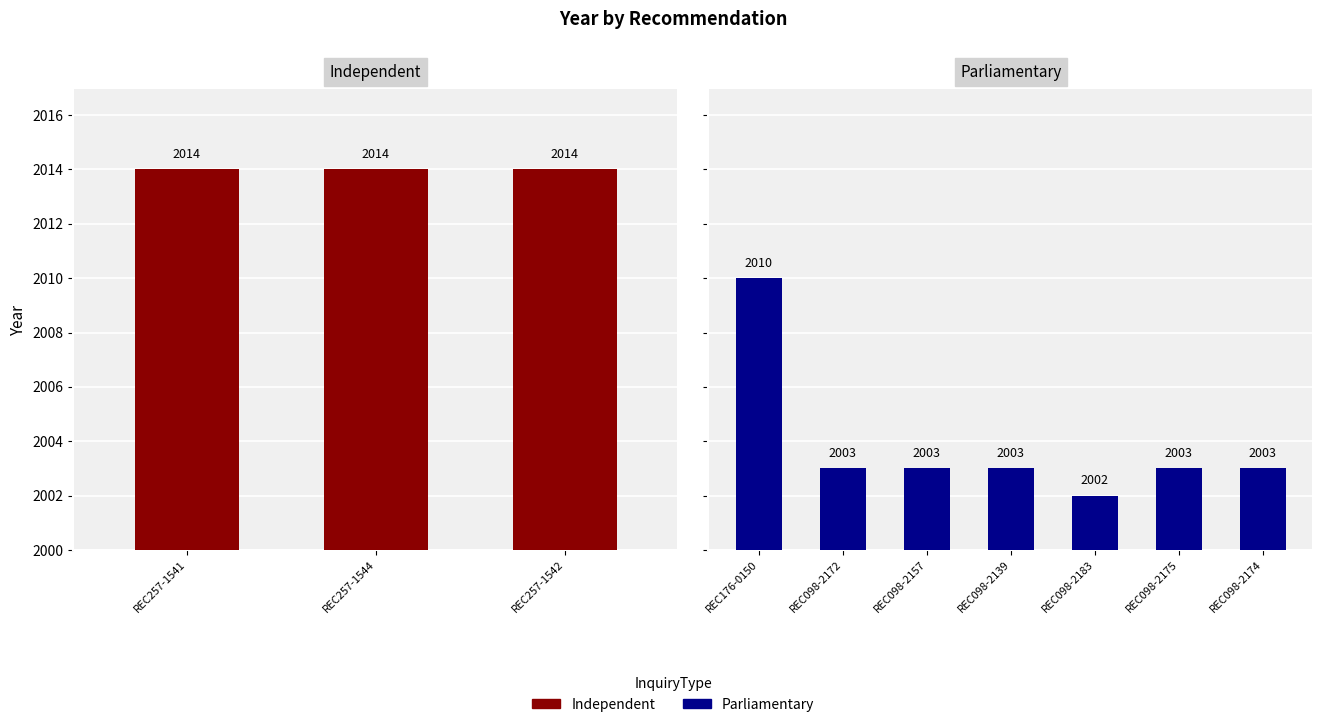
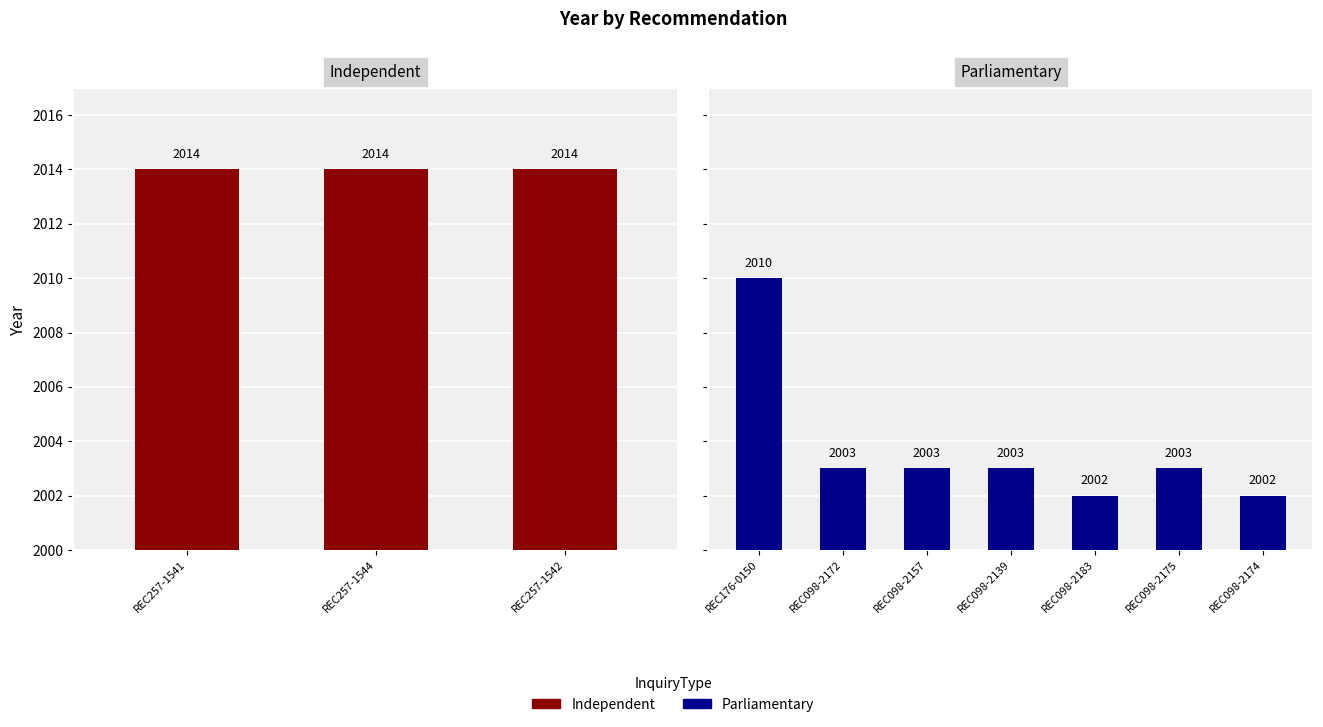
  {
    "Independent": {
      "REC257-1541": 2014,
      "REC257-1544": 2014,
      "REC257-1542": 2014
    },
    "Parliamentary": {
      "REC176-0150": 2010,
      "REC098-2172": 2003,
      "REC098-2157": 2003,
      "REC098-2139": 2003,
      "REC098-2183": 2002,
      "REC098-2175": 2003,
-     "REC098-2174": 2003
+     "REC098-2174": 2002
    }
  }
